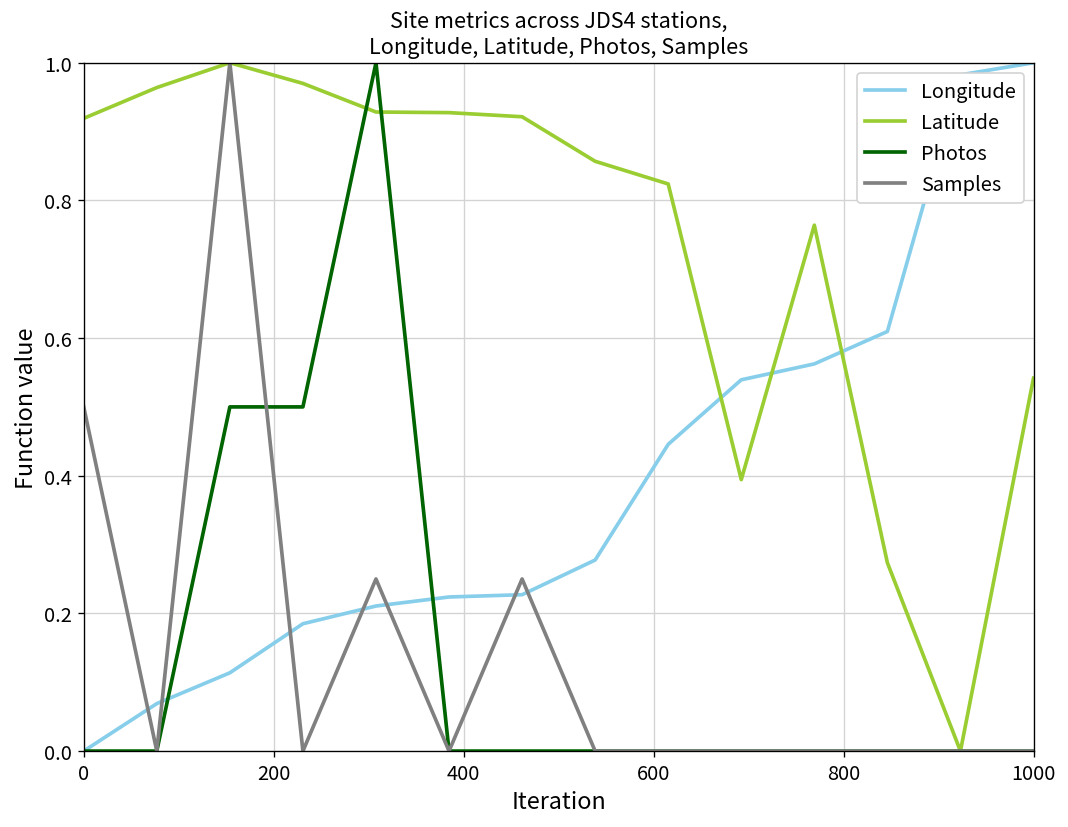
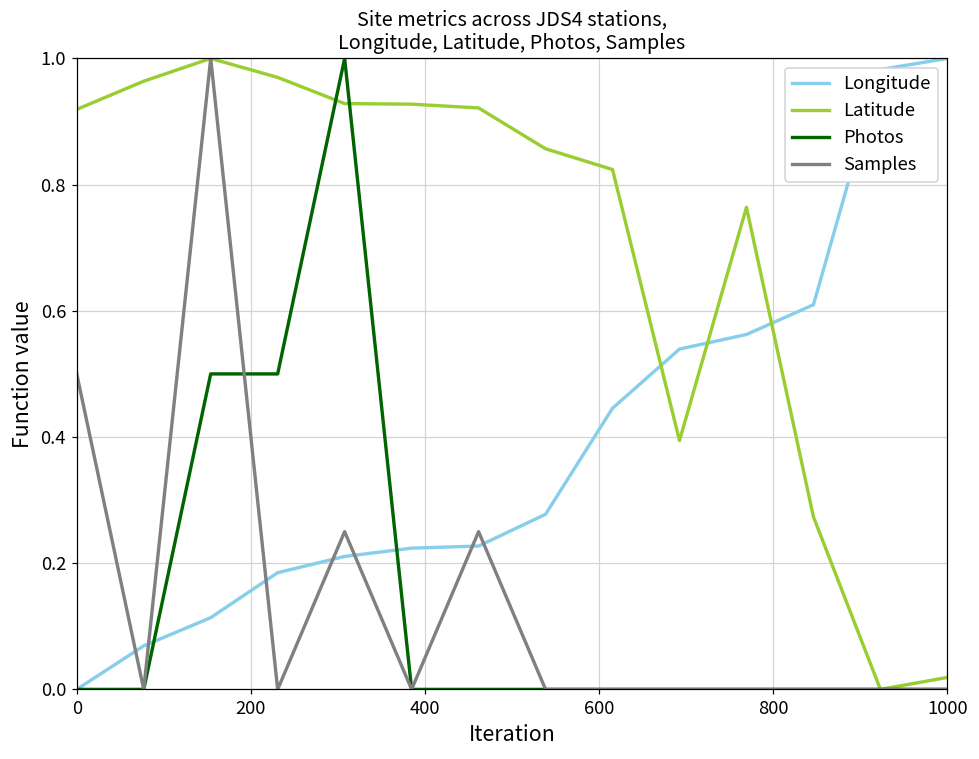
  {
    "Longitude": {
      "1000": 1.00
    },
    "Latitude": {
      "0": 0.92,
-     "1000": 0.54
+     "1000": 0.02
    },
    "Samples": {
      "0": 0.50
    }
  }
